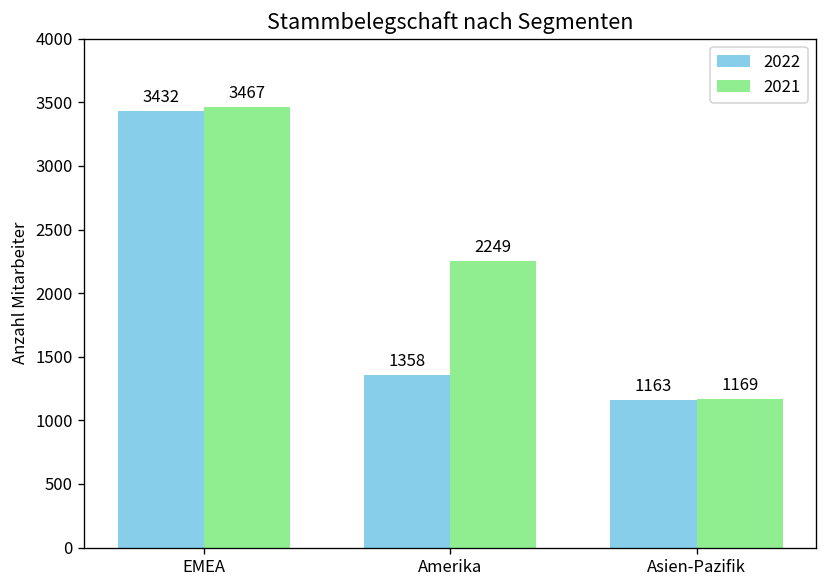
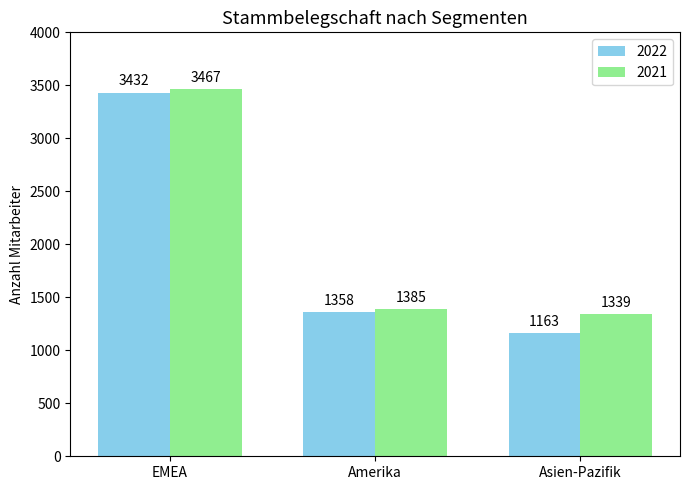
  {
    "2022": {
      "EMEA": 3432,
      "Amerika": 1358,
      "Asien-Pazifik": 1163
    },
    "2021": {
      "EMEA": 3467,
-     "Amerika": 2249,
-     "Asien-Pazifik": 1169
+     "Amerika": 1385,
+     "Asien-Pazifik": 1339
    }
  }
